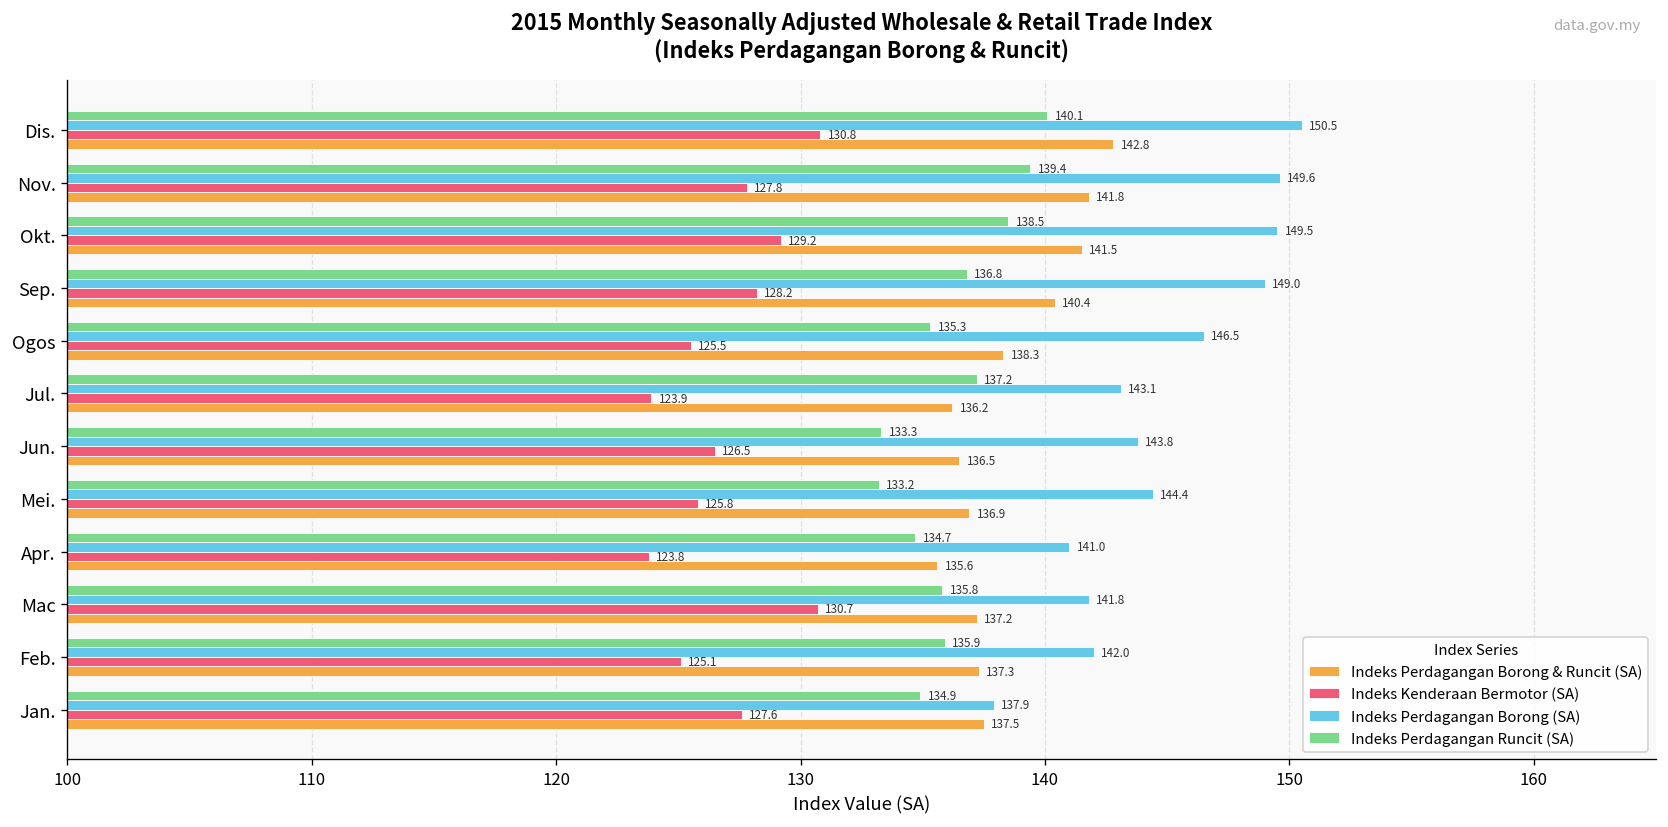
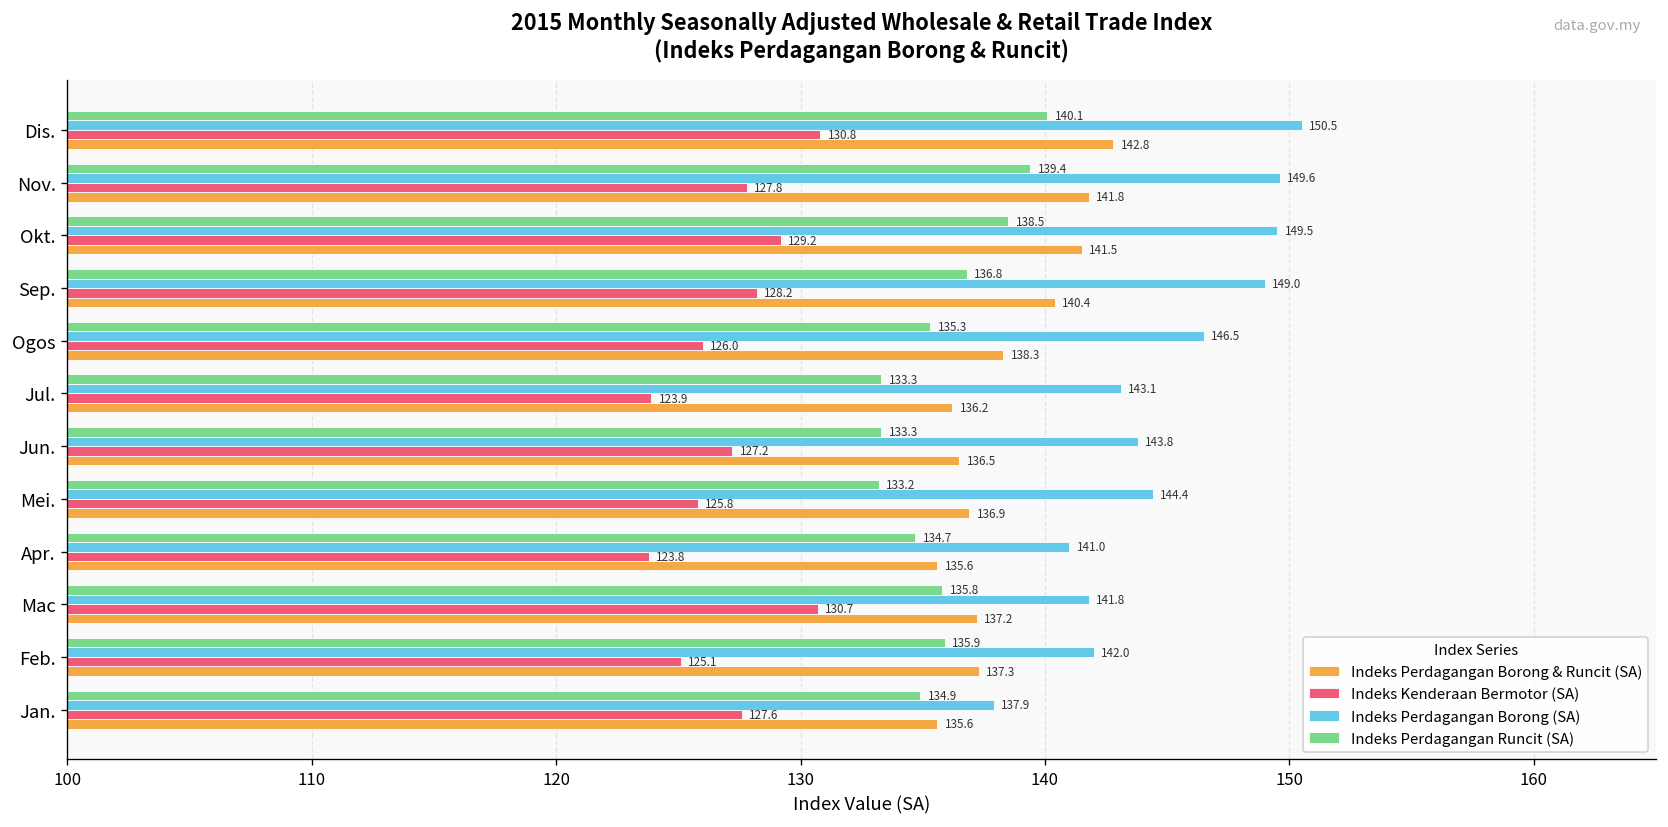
  {
    "Indeks Perdagangan Borong & Runcit (SA)": {
      "Dis.": 142.8,
      "Nov.": 141.8,
      "Okt.": 141.5,
      "Sep.": 140.4,
      "Ogos": 138.3,
      "Jul.": 136.2,
      "Jun.": 136.5,
      "Mei.": 136.9,
      "Apr.": 135.6,
      "Mac": 137.2,
      "Feb.": 137.3,
-     "Jan.": 137.5
+     "Jan.": 135.6
    },
    "Indeks Kenderaan Bermotor (SA)": {
      "Dis.": 130.8,
      "Nov.": 127.8,
      "Okt.": 129.2,
      "Sep.": 128.2,
-     "Ogos": 125.5,
+     "Ogos": 126.0,
      "Jul.": 123.9,
-     "Jun.": 126.5,
+     "Jun.": 127.2,
      "Mei.": 125.8,
      "Apr.": 123.8,
      "Mac": 130.7,
      "Feb.": 125.1,
      "Jan.": 127.6
    },
    "Indeks Perdagangan Borong (SA)": {
      "Dis.": 150.5,
      "Nov.": 149.6,
      "Okt.": 149.5,
      "Sep.": 149.0,
      "Ogos": 146.5,
      "Jul.": 143.1,
      "Jun.": 143.8,
      "Mei.": 144.4,
      "Apr.": 141.0,
      "Mac": 141.8,
      "Feb.": 142.0,
      "Jan.": 137.9
    },
    "Indeks Perdagangan Runcit (SA)": {
      "Dis.": 140.1,
      "Nov.": 139.4,
      "Okt.": 138.5,
      "Sep.": 136.8,
      "Ogos": 135.3,
-     "Jul.": 137.2,
+     "Jul.": 133.3,
      "Jun.": 133.3,
      "Mei.": 133.2,
      "Apr.": 134.7,
      "Mac": 135.8,
      "Feb.": 135.9,
      "Jan.": 134.9
    }
  }
